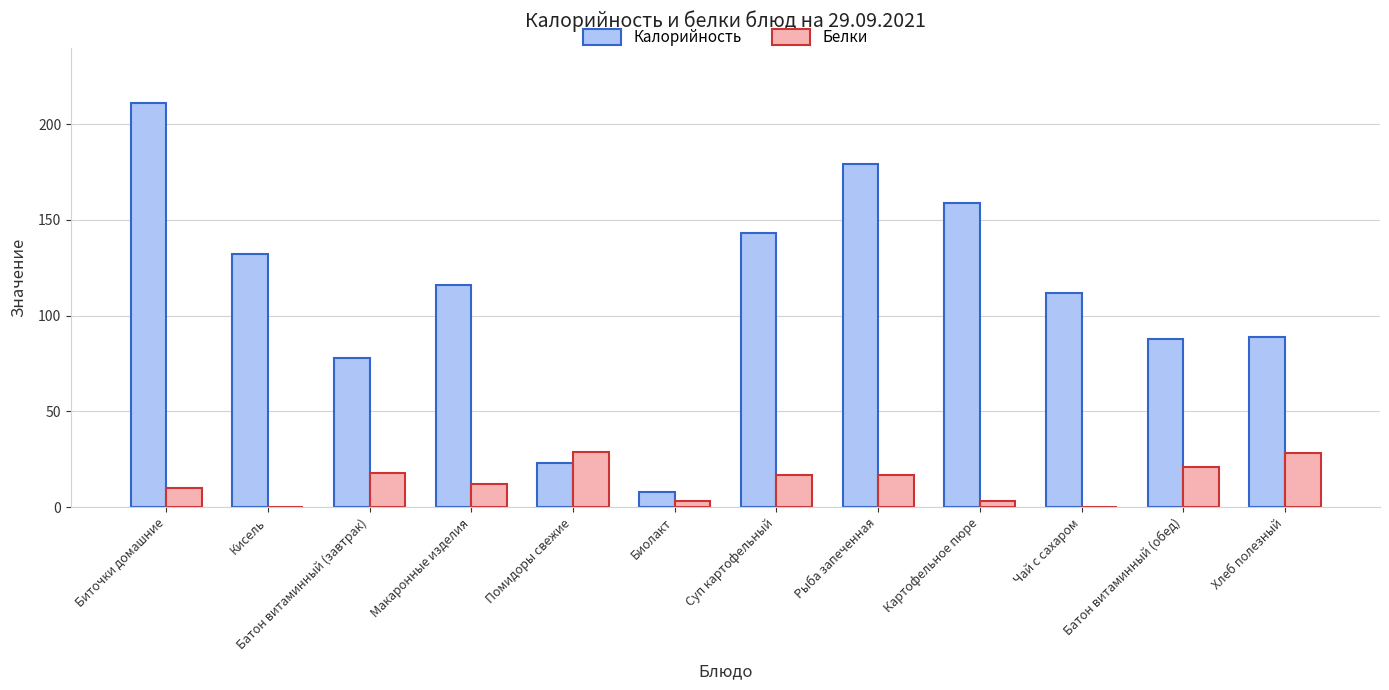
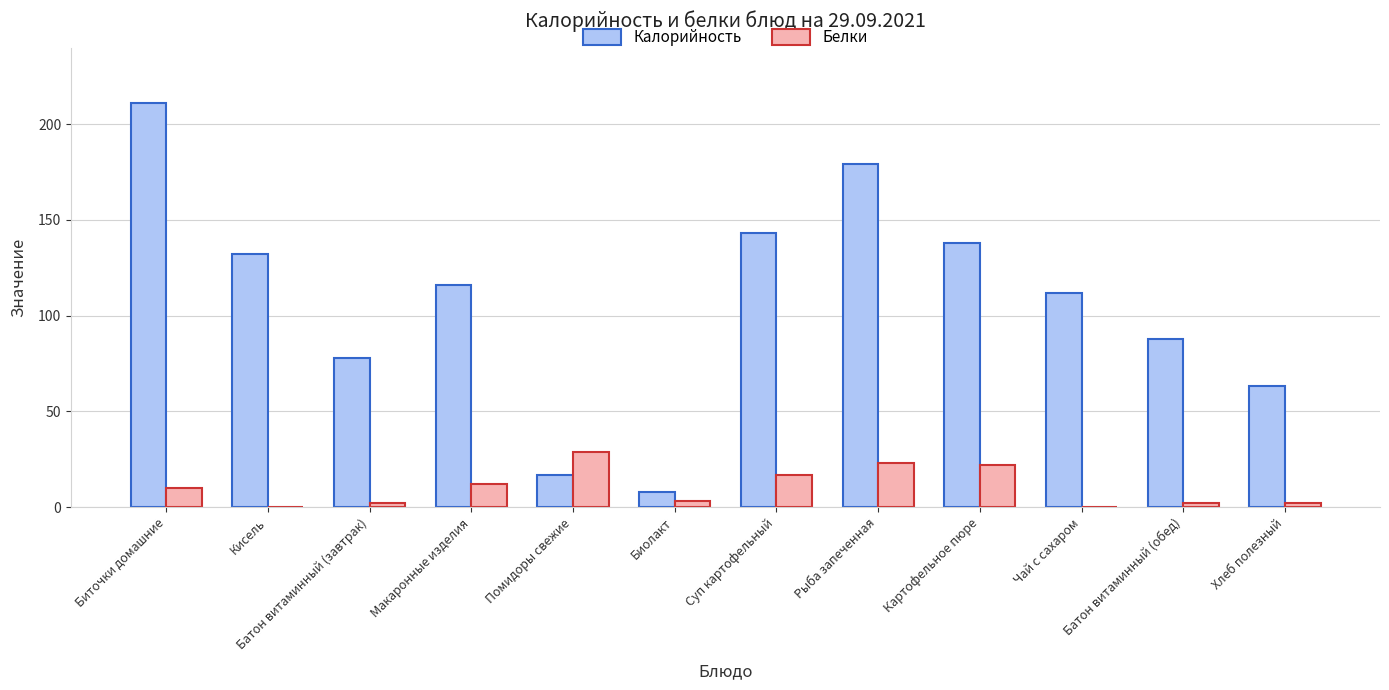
  {
    "Калорийность": {
      "Биточки домашние": 211,
      "Кисель": 132,
      "Батон витаминный (завтрак)": 78,
      "Макаронные изделия": 116,
-     "Помидоры свежие": 23,
+     "Помидоры свежие": 17,
      "Биолакт": 8,
      "Суп картофельный": 143,
      "Рыба запеченная": 179,
-     "Картофельное пюре": 159,
+     "Картофельное пюре": 138,
      "Чай с сахаром": 112,
      "Батон витаминный (обед)": 88,
-     "Хлеб полезный": 89
+     "Хлеб полезный": 63
    },
    "Белки": {
      "Биточки домашние": 10,
      "Кисель": 0,
-     "Батон витаминный (завтрак)": 18,
+     "Батон витаминный (завтрак)": 2,
      "Макаронные изделия": 12,
      "Помидоры свежие": 29,
      "Биолакт": 3,
      "Суп картофельный": 17,
-     "Рыба запеченная": 17,
-     "Картофельное пюре": 3,
+     "Рыба запеченная": 23,
+     "Картофельное пюре": 22,
      "Чай с сахаром": 0,
-     "Батон витаминный (обед)": 21,
-     "Хлеб полезный": 28
+     "Батон витаминный (обед)": 2,
+     "Хлеб полезный": 2
    }
  }
